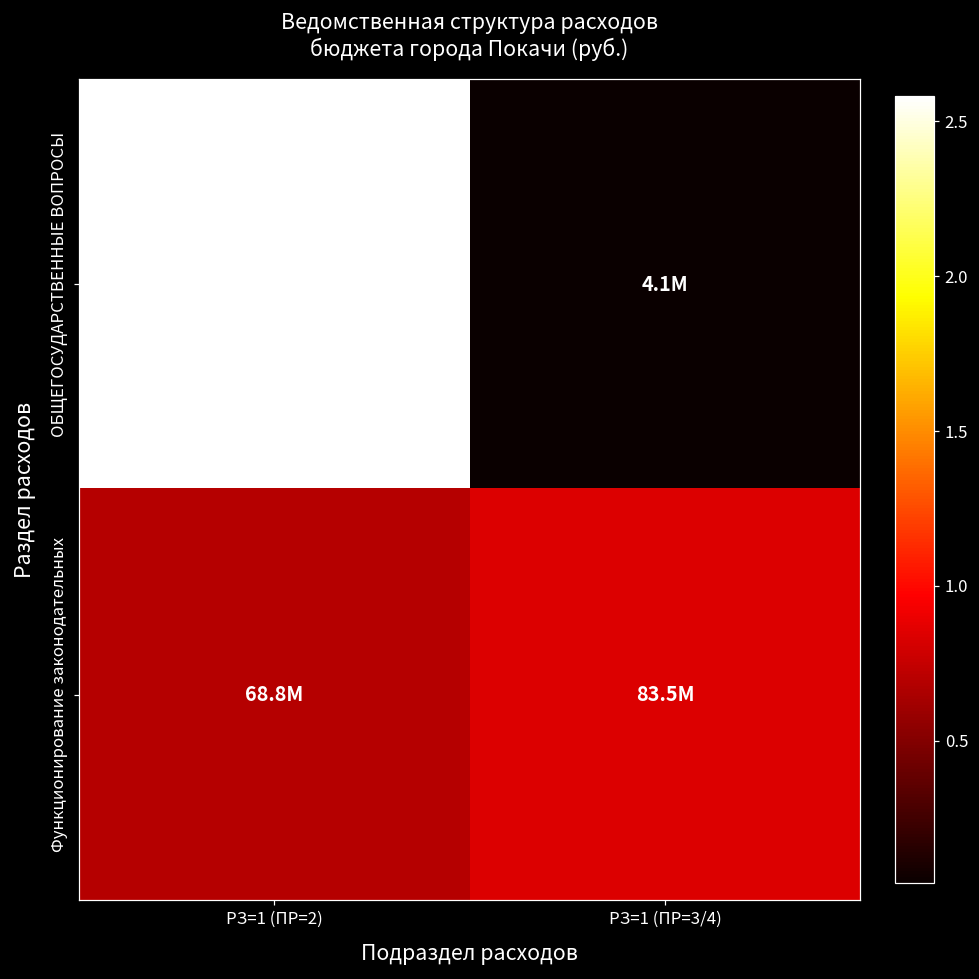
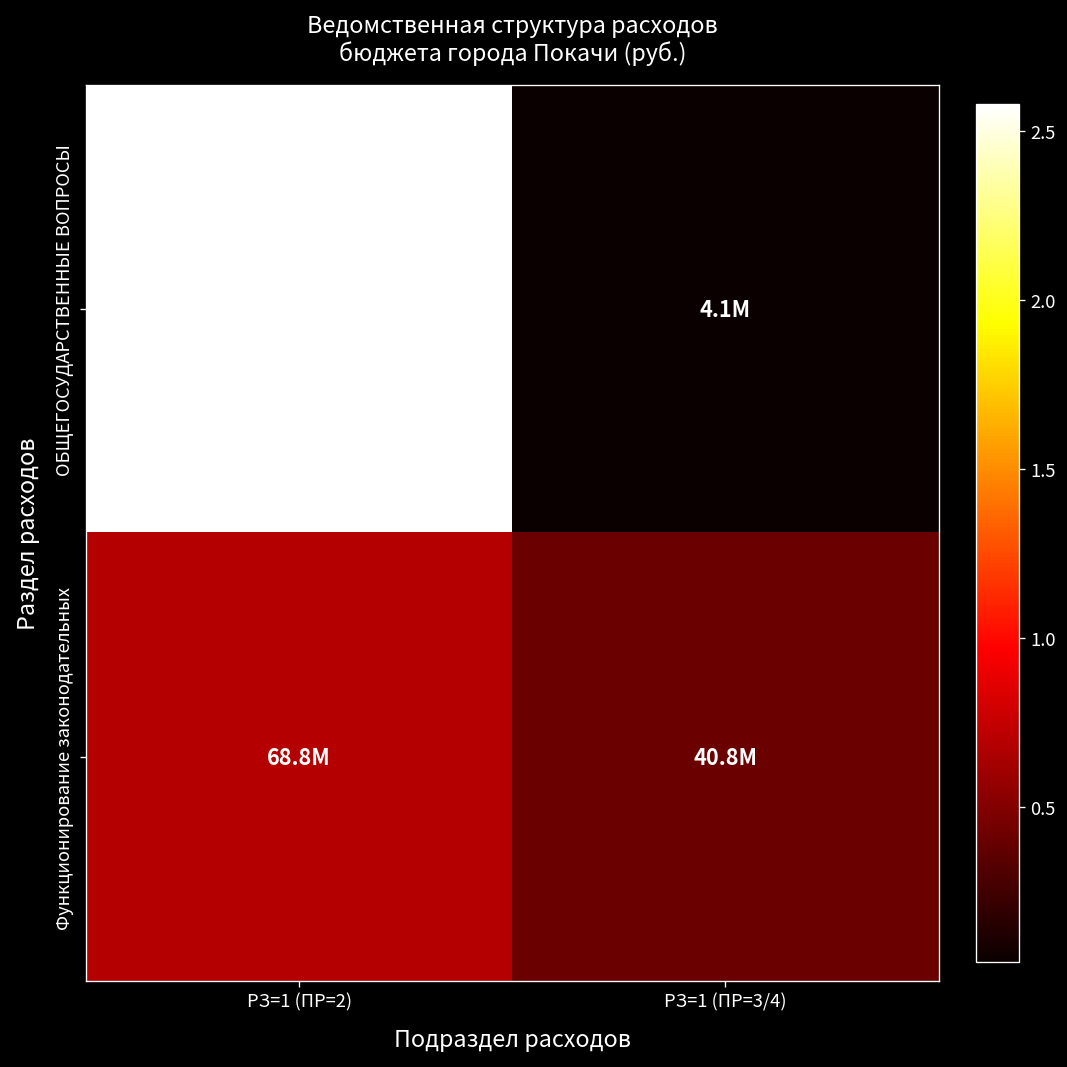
  {
    "ОБЩЕГОСУДАРСТВЕННЫЕ ВОПРОСЫ": {
      "РЗ=1 (ПР=3/4)": "4.1M"
    },
    "Функционирование законодательных": {
      "РЗ=1 (ПР=2)": "68.8M",
-     "РЗ=1 (ПР=3/4)": "83.5M"
+     "РЗ=1 (ПР=3/4)": "40.8M"
    }
  }
